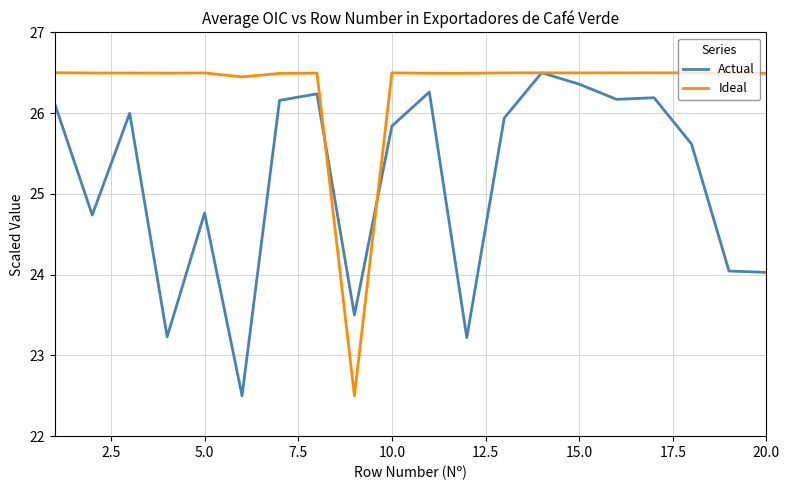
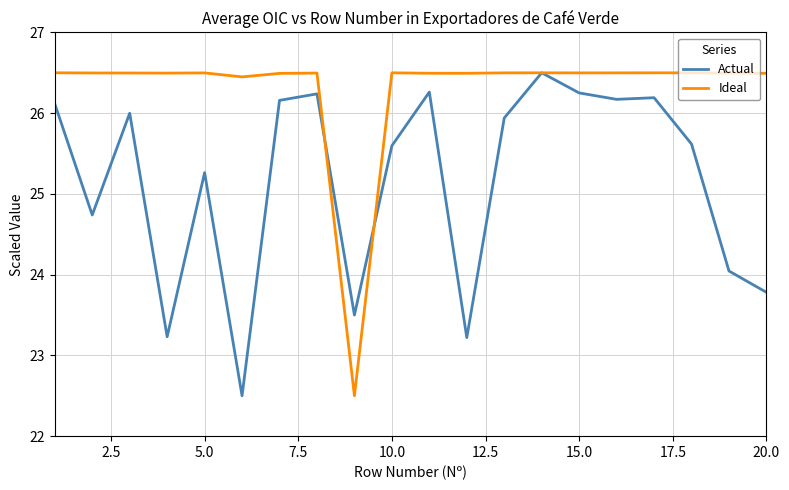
  {
    "Actual": {
-     "5.0": 24.8,
-     "10.0": 25.8,
-     "15.0": 26.4,
-     "20.0": 24.0
+     "5.0": 25.3,
+     "10.0": 25.6,
+     "15.0": 26.3,
+     "20.0": 23.8
    },
    "Ideal": {
      "5.0": 26.5,
      "10.0": 26.5,
      "15.0": 26.5,
      "20.0": 26.5
    }
  }
